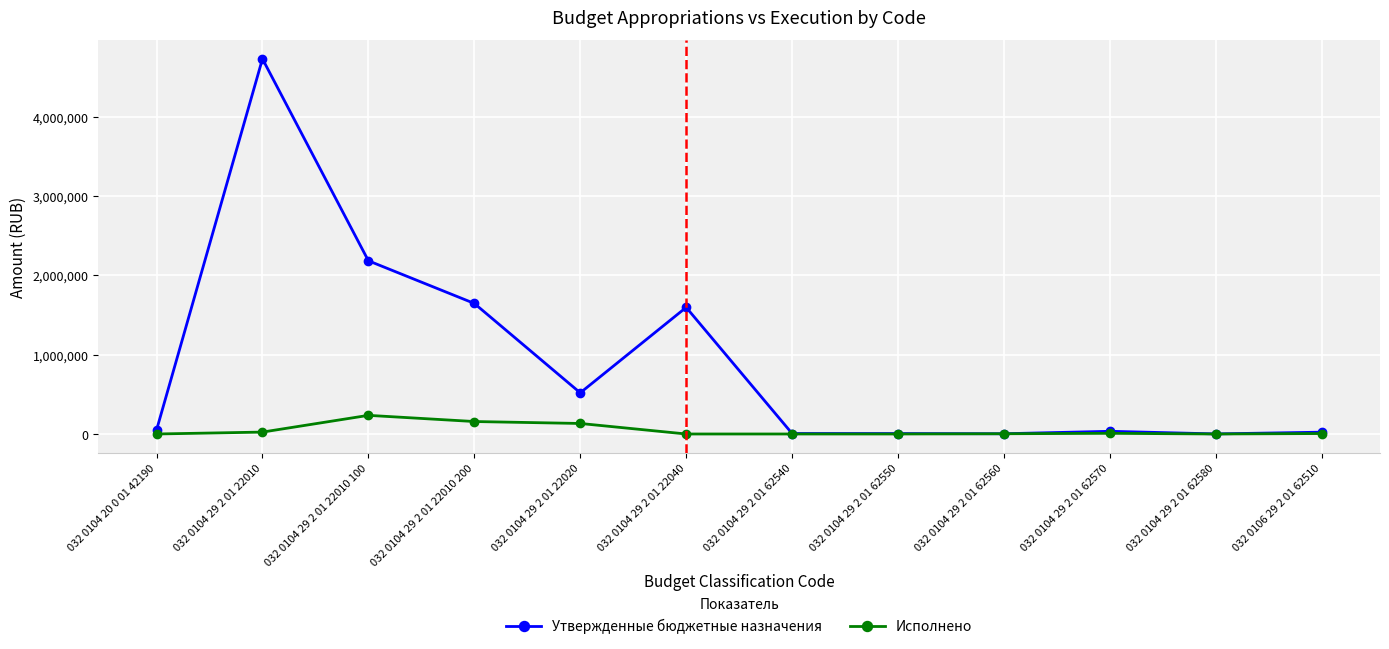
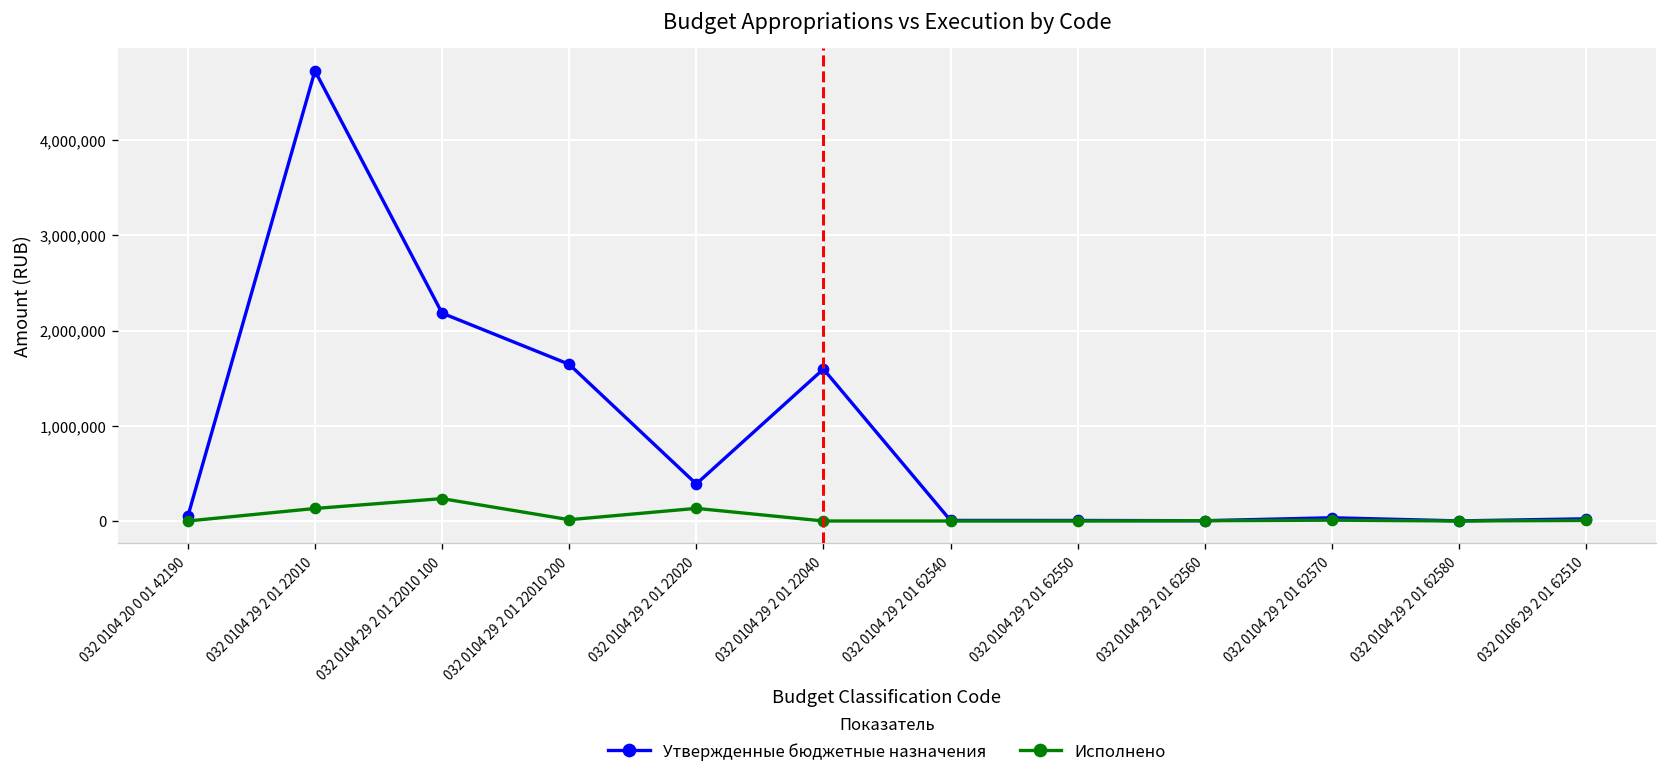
  {
    "Утвержденные бюджетные назначения": {
      "032 0104 20 0 01 42190": "100,000",
      "032 0104 29 2 01 22010": "4,700,000",
      "032 0104 29 2 01 22010 100": "2,200,000",
      "032 0104 29 2 01 22010 200": "1,600,000",
-     "032 0104 29 2 01 22020": "500,000",
+     "032 0104 29 2 01 22020": "400,000",
      "032 0104 29 2 01 22040": "1,600,000"
    },
    "Исполнено": {
      "032 0104 20 0 01 42190": "0",
-     "032 0104 29 2 01 22010": "0",
+     "032 0104 29 2 01 22010": "100,000",
      "032 0104 29 2 01 22010 100": "200,000",
-     "032 0104 29 2 01 22010 200": "200,000",
+     "032 0104 29 2 01 22010 200": "0",
      "032 0104 29 2 01 22020": "100,000",
      "032 0104 29 2 01 22040": "0"
    }
  }
